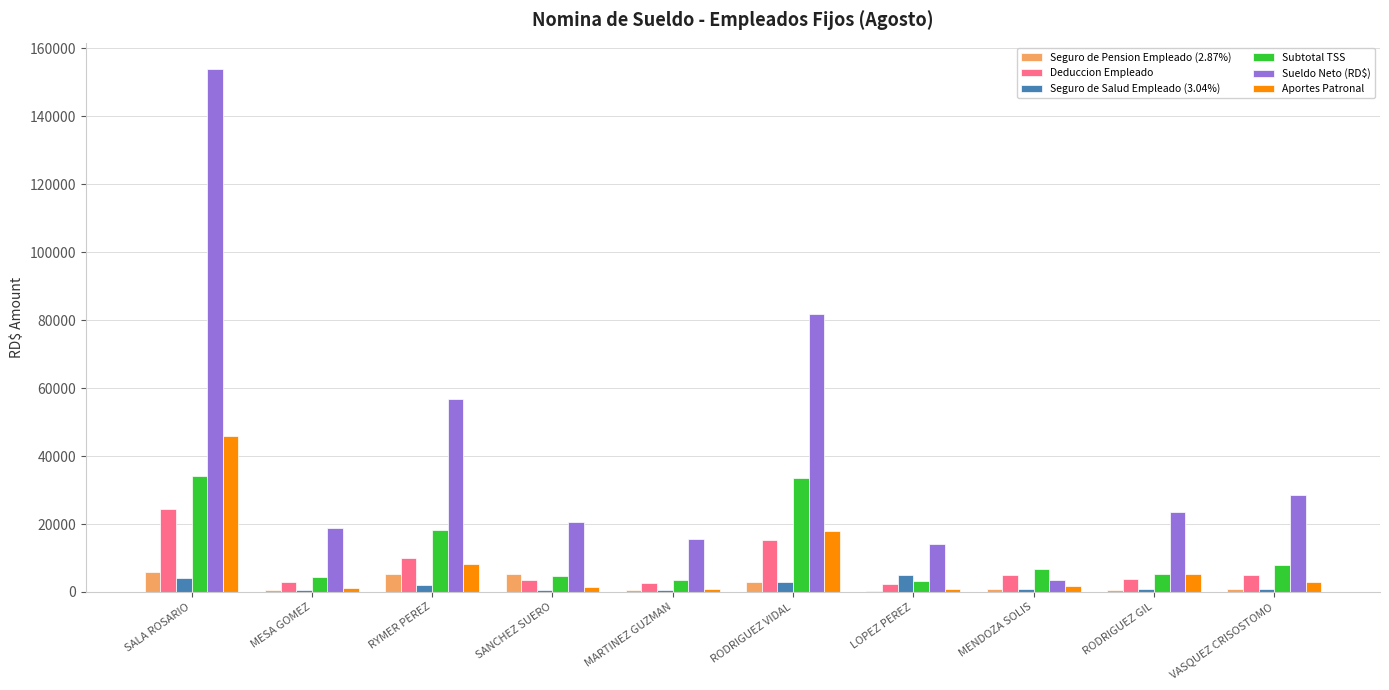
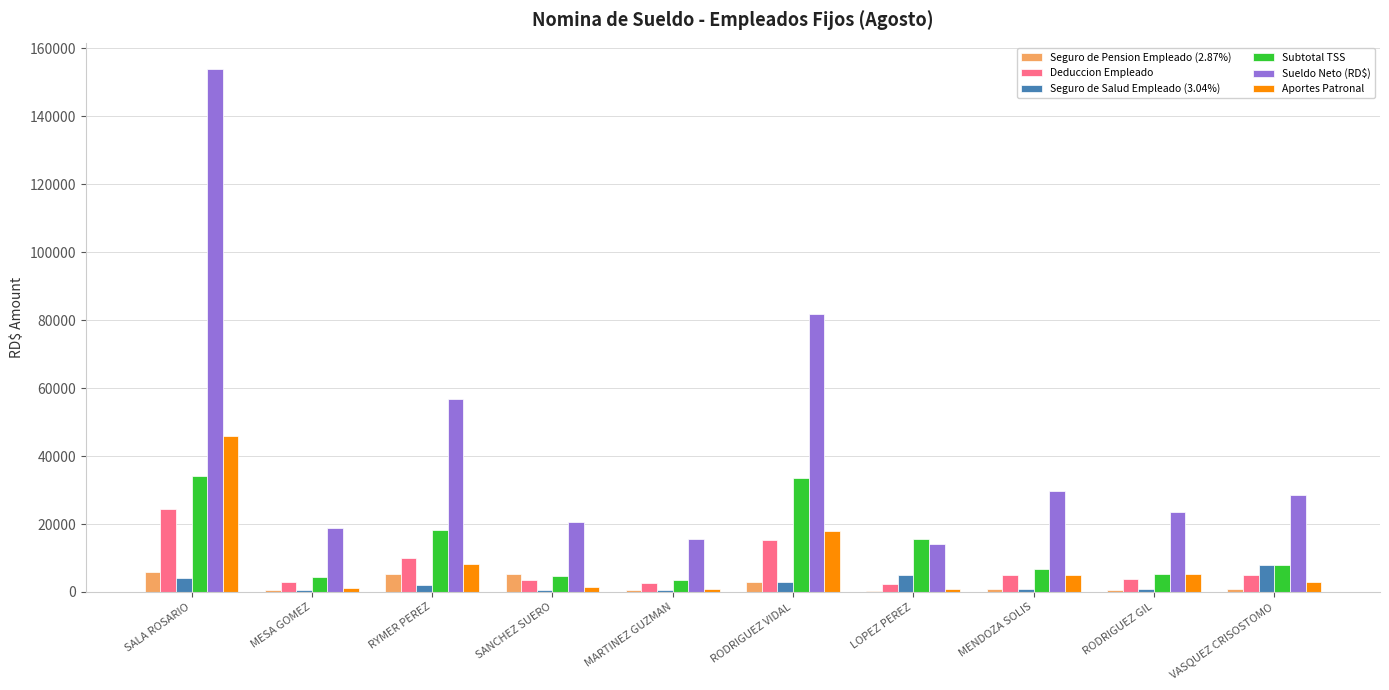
  {
    "Seguro de Pension Empleado (2.87%)": {
      "SALA ROSARIO": 6000,
      "RYMER PEREZ": 5000,
      "SANCHEZ SUERO": 5000,
      "RODRIGUEZ VIDAL": 3000,
      "MENDOZA SOLIS": 1000,
      "VASQUEZ CRISOSTOMO": 1000
    },
    "Deduccion Empleado": {
      "SALA ROSARIO": 24000,
      "MESA GOMEZ": 3000,
      "RYMER PEREZ": 10000,
      "SANCHEZ SUERO": 3000,
      "MARTINEZ GUZMAN": 3000,
      "RODRIGUEZ VIDAL": 15000,
      "LOPEZ PEREZ": 2000,
      "MENDOZA SOLIS": 5000,
      "RODRIGUEZ GIL": 4000,
      "VASQUEZ CRISOSTOMO": 5000
    },
    "Seguro de Salud Empleado (3.04%)": {
      "SALA ROSARIO": 4000,
      "RYMER PEREZ": 2000,
      "RODRIGUEZ VIDAL": 3000,
      "LOPEZ PEREZ": 5000,
      "MENDOZA SOLIS": 1000,
      "RODRIGUEZ GIL": 1000,
-     "VASQUEZ CRISOSTOMO": 1000
+     "VASQUEZ CRISOSTOMO": 8000
    },
    "Subtotal TSS": {
      "SALA ROSARIO": 34000,
      "MESA GOMEZ": 4000,
      "RYMER PEREZ": 18000,
      "SANCHEZ SUERO": 5000,
      "MARTINEZ GUZMAN": 4000,
      "RODRIGUEZ VIDAL": 33000,
-     "LOPEZ PEREZ": 3000,
+     "LOPEZ PEREZ": 16000,
      "MENDOZA SOLIS": 7000,
      "RODRIGUEZ GIL": 5000,
      "VASQUEZ CRISOSTOMO": 8000
    },
    "Sueldo Neto (RD$)": {
      "SALA ROSARIO": 154000,
      "MESA GOMEZ": 19000,
      "RYMER PEREZ": 57000,
      "SANCHEZ SUERO": 21000,
      "MARTINEZ GUZMAN": 15000,
      "RODRIGUEZ VIDAL": 82000,
      "LOPEZ PEREZ": 14000,
-     "MENDOZA SOLIS": 4000,
+     "MENDOZA SOLIS": 30000,
      "RODRIGUEZ GIL": 23000,
      "VASQUEZ CRISOSTOMO": 28000
    },
    "Aportes Patronal": {
      "SALA ROSARIO": 46000,
      "MESA GOMEZ": 1000,
      "RYMER PEREZ": 8000,
      "SANCHEZ SUERO": 1000,
      "MARTINEZ GUZMAN": 1000,
      "RODRIGUEZ VIDAL": 18000,
      "LOPEZ PEREZ": 1000,
-     "MENDOZA SOLIS": 2000,
+     "MENDOZA SOLIS": 5000,
      "RODRIGUEZ GIL": 5000,
      "VASQUEZ CRISOSTOMO": 3000
    }
  }
